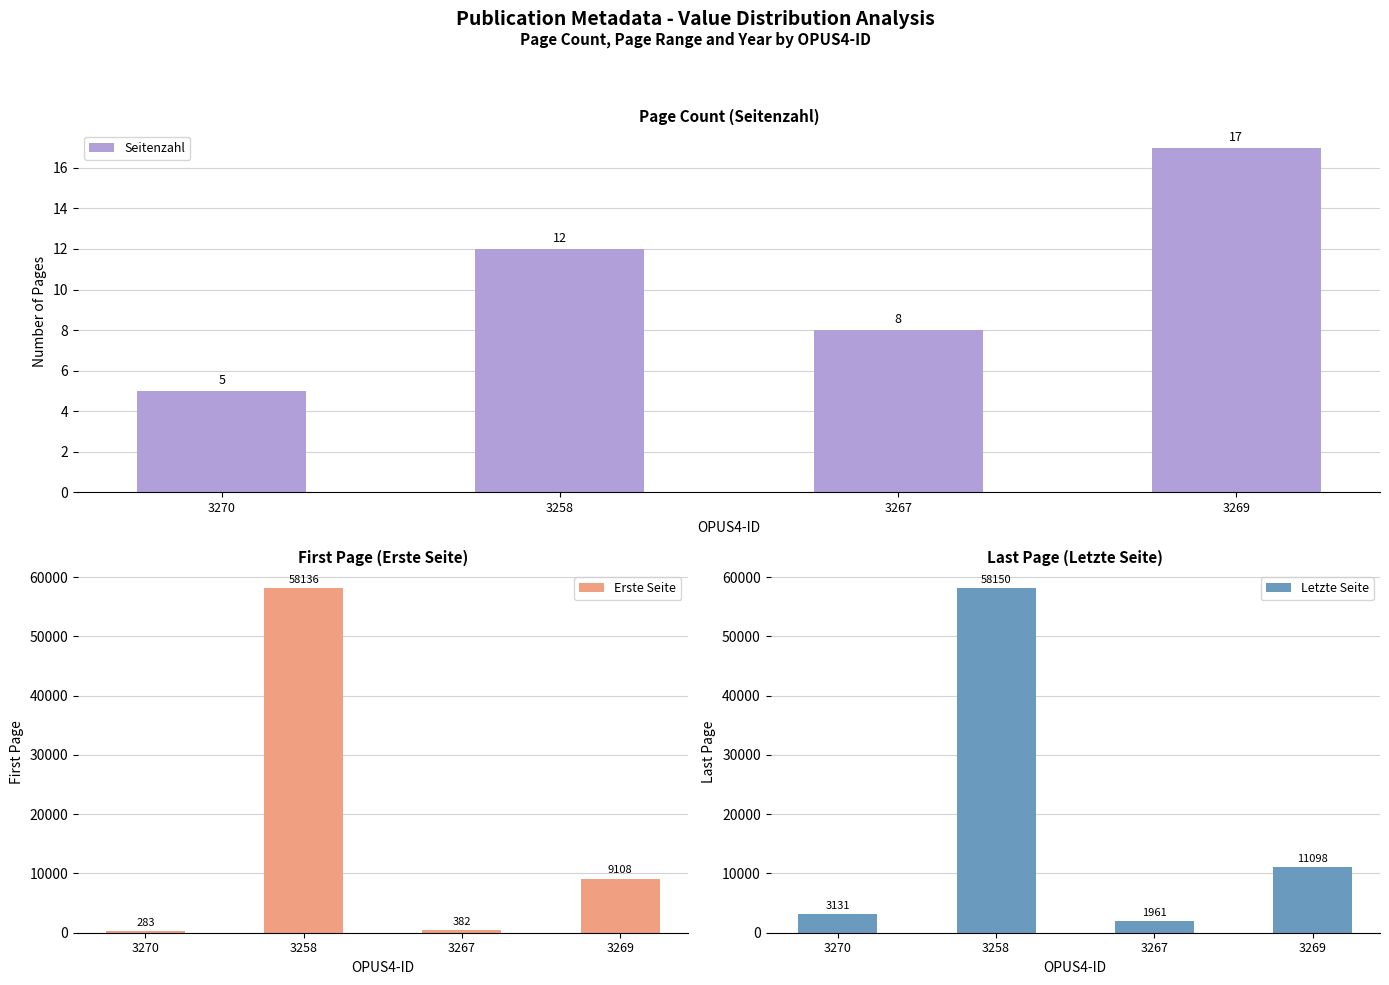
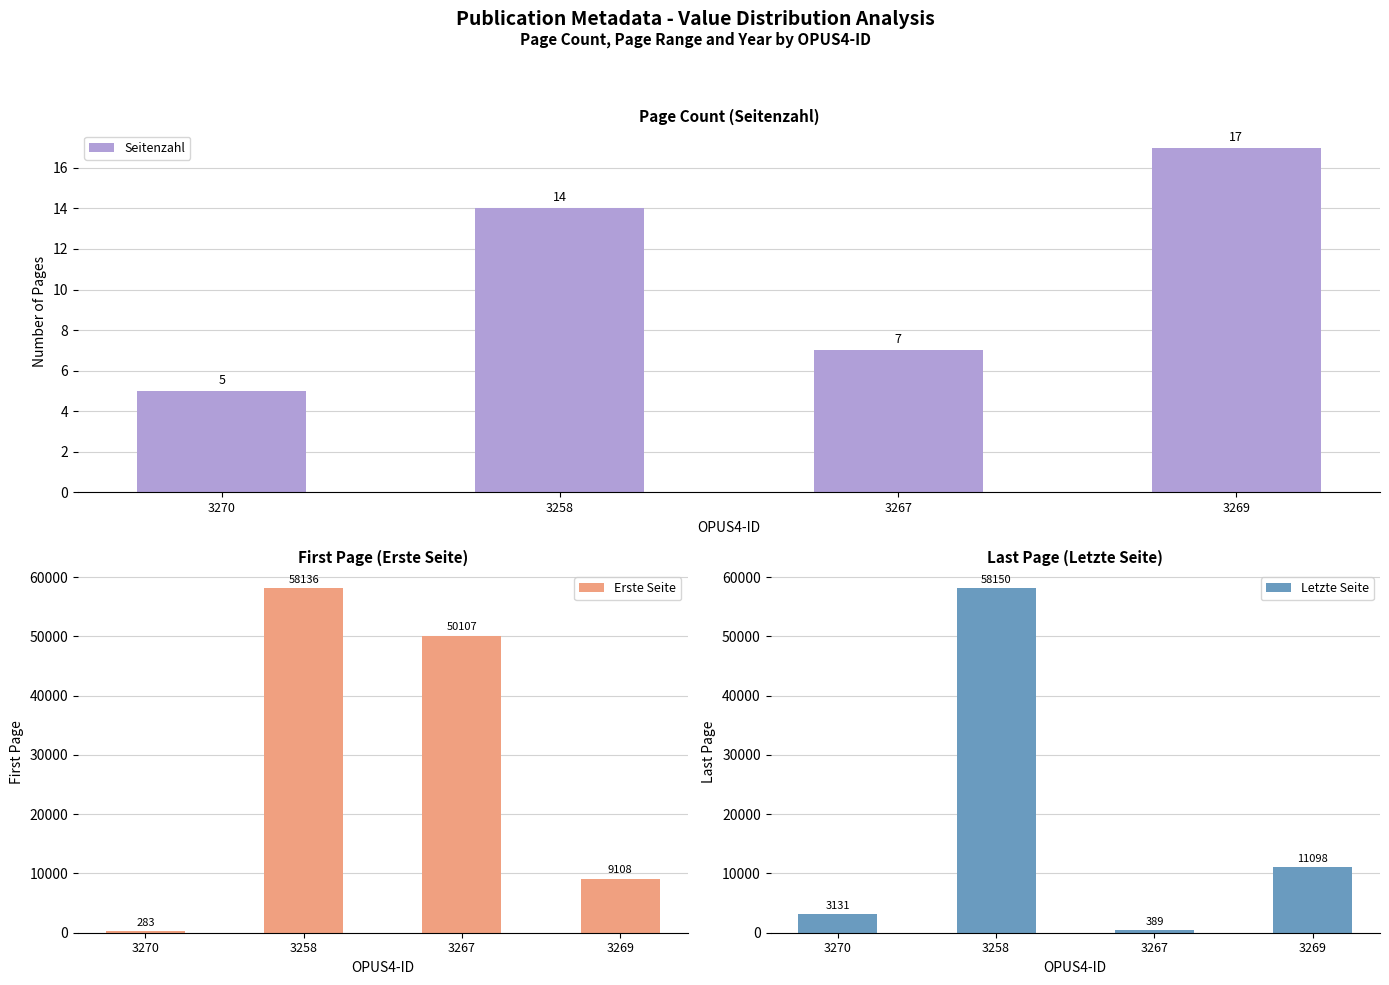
  {
    "Page Count (Seitenzahl)": {
      "3270": 5,
-     "3258": 12,
-     "3267": 8,
+     "3258": 14,
+     "3267": 7,
      "3269": 17
    },
    "First Page (Erste Seite)": {
      "3270": 283,
      "3258": 58136,
-     "3267": 382,
+     "3267": 50107,
      "3269": 9108
    },
    "Last Page (Letzte Seite)": {
      "3270": 3131,
      "3258": 58150,
-     "3267": 1961,
+     "3267": 389,
      "3269": 11098
    }
  }
